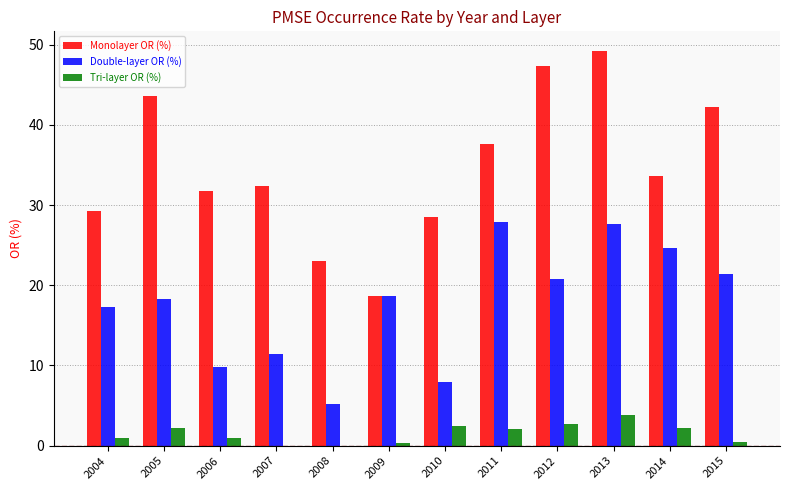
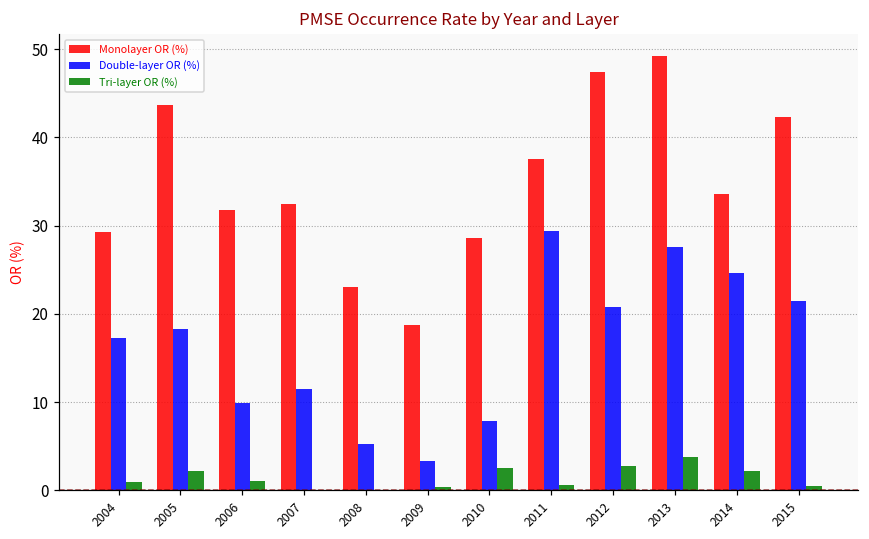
  {
    "Monolayer OR (%)": {
      "2004": 29,
      "2005": 44,
      "2006": 32,
      "2007": 32,
      "2008": 23,
      "2009": 19,
      "2010": 29,
      "2011": 38,
      "2012": 47,
      "2013": 49,
      "2014": 34,
      "2015": 42
    },
    "Double-layer OR (%)": {
      "2004": 17,
      "2005": 18,
      "2006": 10,
      "2007": 11,
      "2008": 5,
-     "2009": 19,
+     "2009": 3,
      "2010": 8,
-     "2011": 28,
+     "2011": 29,
      "2012": 21,
      "2013": 28,
      "2014": 25,
      "2015": 21
    },
    "Tri-layer OR (%)": {
      "2004": 1,
      "2005": 2,
      "2006": 1,
      "2007": 0,
      "2008": 0,
      "2009": 0,
      "2010": 2,
-     "2011": 2,
+     "2011": 1,
      "2012": 3,
      "2013": 4,
      "2014": 2,
      "2015": 0
    }
  }
